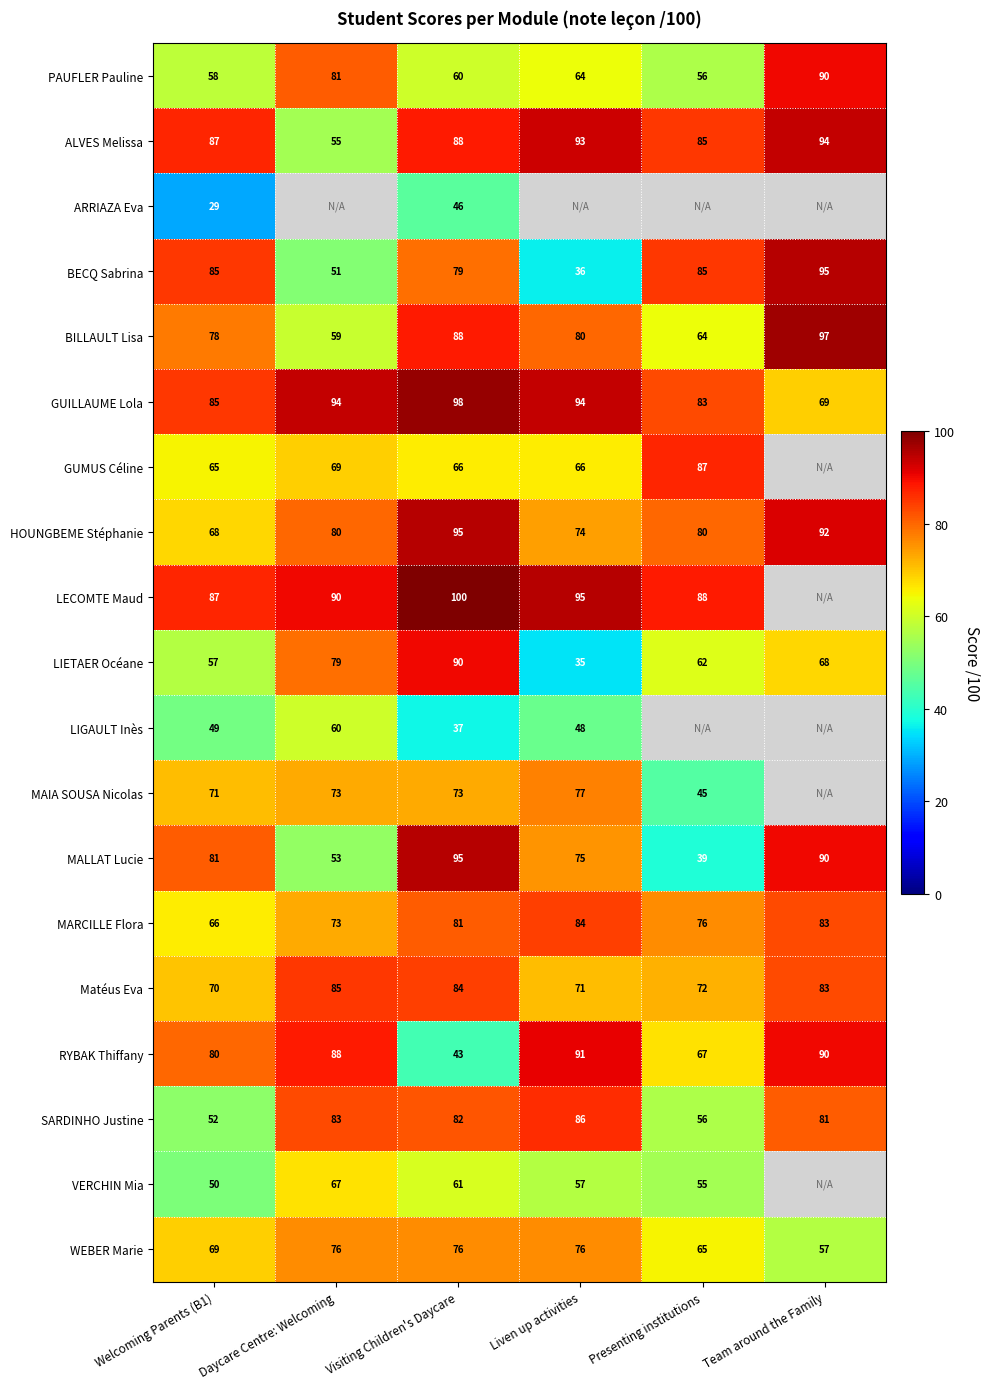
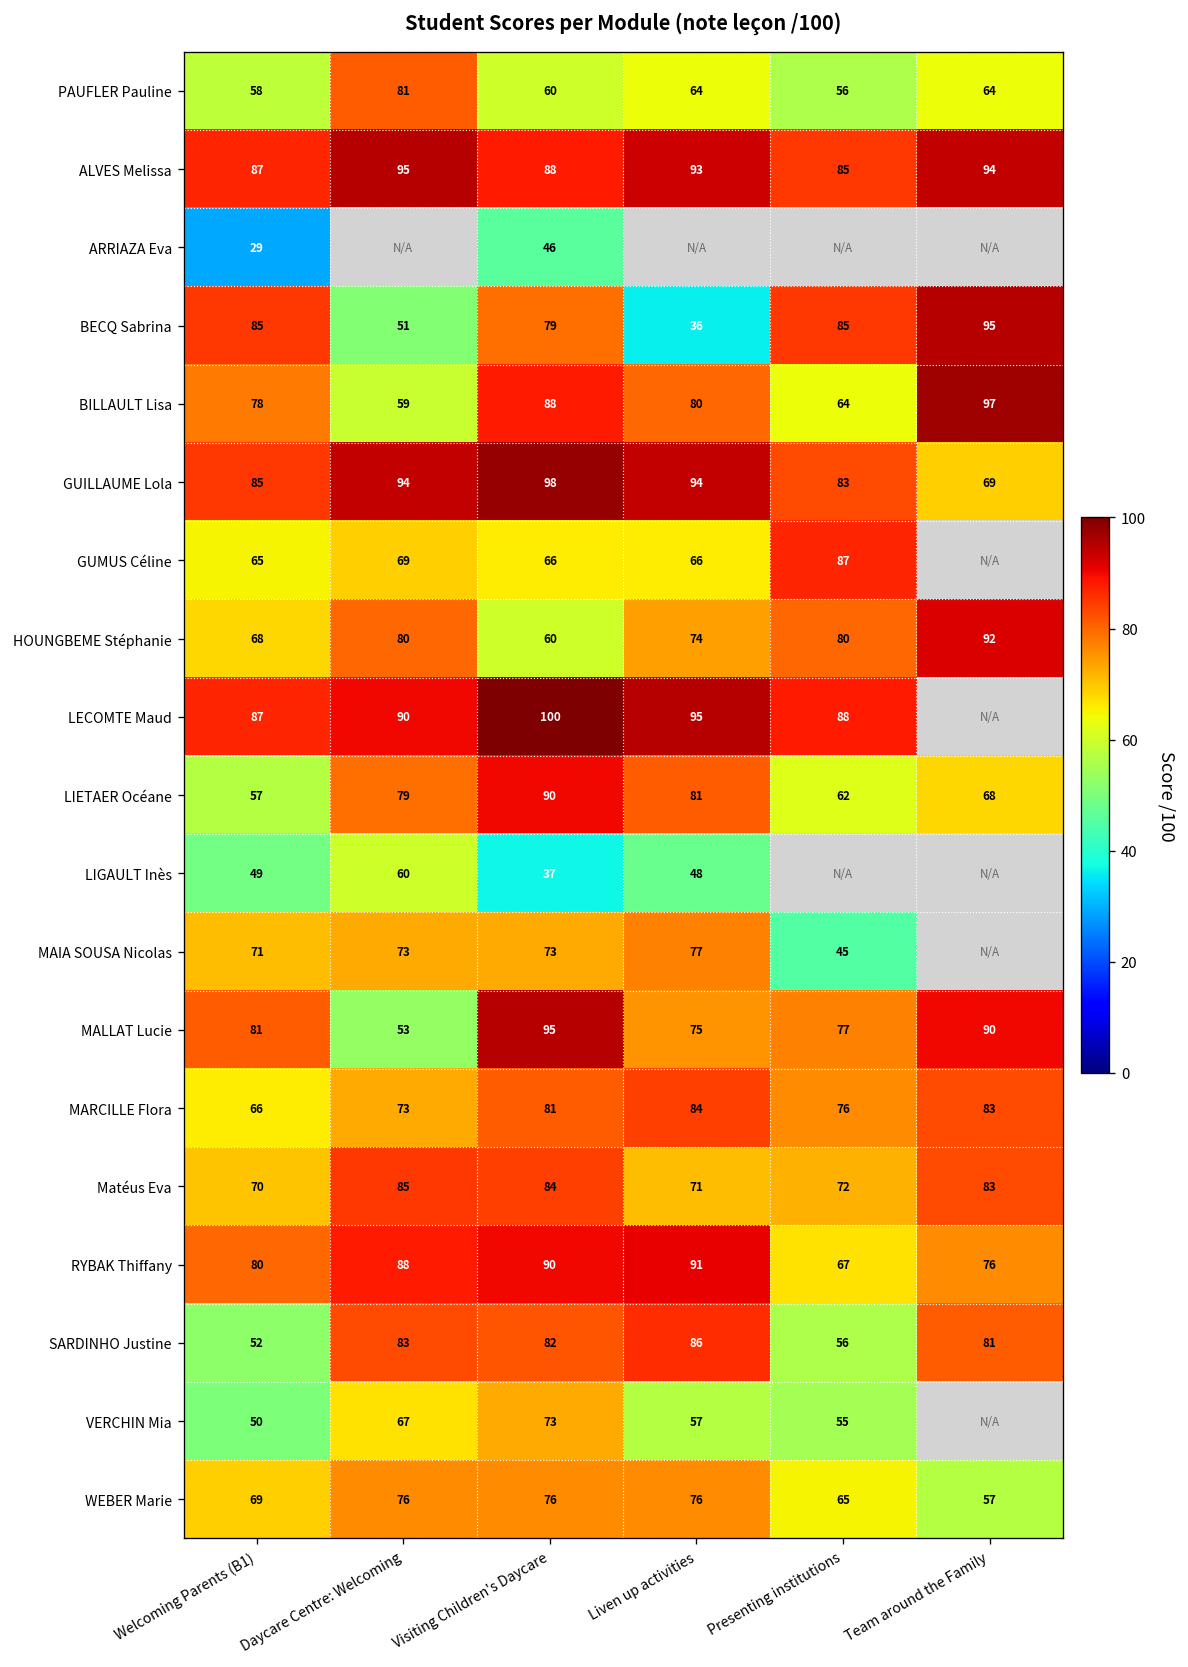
  {
    "PAUFLER Pauline": {
      "Welcoming Parents (B1)": 58,
      "Daycare Centre: Welcoming": 81,
      "Visiting Children's Daycare": 60,
      "Liven up activities": 64,
      "Presenting institutions": 56,
-     "Team around the Family": 90
+     "Team around the Family": 64
    },
    "ALVES Melissa": {
      "Welcoming Parents (B1)": 87,
-     "Daycare Centre: Welcoming": 55,
+     "Daycare Centre: Welcoming": 95,
      "Visiting Children's Daycare": 88,
      "Liven up activities": 93,
      "Presenting institutions": 85,
      "Team around the Family": 94
    },
    "ARRIAZA Eva": {
      "Welcoming Parents (B1)": 29,
      "Visiting Children's Daycare": 46
    },
    "BECQ Sabrina": {
      "Welcoming Parents (B1)": 85,
      "Daycare Centre: Welcoming": 51,
      "Visiting Children's Daycare": 79,
      "Liven up activities": 36,
      "Presenting institutions": 85,
      "Team around the Family": 95
    },
    "BILLAULT Lisa": {
      "Welcoming Parents (B1)": 78,
      "Daycare Centre: Welcoming": 59,
      "Visiting Children's Daycare": 88,
      "Liven up activities": 80,
      "Presenting institutions": 64,
      "Team around the Family": 97
    },
    "GUILLAUME Lola": {
      "Welcoming Parents (B1)": 85,
      "Daycare Centre: Welcoming": 94,
      "Visiting Children's Daycare": 98,
      "Liven up activities": 94,
      "Presenting institutions": 83,
      "Team around the Family": 69
    },
    "GUMUS Céline": {
      "Welcoming Parents (B1)": 65,
      "Daycare Centre: Welcoming": 69,
      "Visiting Children's Daycare": 66,
      "Liven up activities": 66,
      "Presenting institutions": 87
    },
    "HOUNGBEME Stéphanie": {
      "Welcoming Parents (B1)": 68,
      "Daycare Centre: Welcoming": 80,
-     "Visiting Children's Daycare": 95,
+     "Visiting Children's Daycare": 60,
      "Liven up activities": 74,
      "Presenting institutions": 80,
      "Team around the Family": 92
    },
    "LECOMTE Maud": {
      "Welcoming Parents (B1)": 87,
      "Daycare Centre: Welcoming": 90,
      "Visiting Children's Daycare": 100,
      "Liven up activities": 95,
      "Presenting institutions": 88
    },
    "LIETAER Océane": {
      "Welcoming Parents (B1)": 57,
      "Daycare Centre: Welcoming": 79,
      "Visiting Children's Daycare": 90,
-     "Liven up activities": 35,
+     "Liven up activities": 81,
      "Presenting institutions": 62,
      "Team around the Family": 68
    },
    "LIGAULT Inès": {
      "Welcoming Parents (B1)": 49,
      "Daycare Centre: Welcoming": 60,
      "Visiting Children's Daycare": 37,
      "Liven up activities": 48
    },
    "MAIA SOUSA Nicolas": {
      "Welcoming Parents (B1)": 71,
      "Daycare Centre: Welcoming": 73,
      "Visiting Children's Daycare": 73,
      "Liven up activities": 77,
      "Presenting institutions": 45
    },
    "MALLAT Lucie": {
      "Welcoming Parents (B1)": 81,
      "Daycare Centre: Welcoming": 53,
      "Visiting Children's Daycare": 95,
      "Liven up activities": 75,
-     "Presenting institutions": 39,
+     "Presenting institutions": 77,
      "Team around the Family": 90
    },
    "MARCILLE Flora": {
      "Welcoming Parents (B1)": 66,
      "Daycare Centre: Welcoming": 73,
      "Visiting Children's Daycare": 81,
      "Liven up activities": 84,
      "Presenting institutions": 76,
      "Team around the Family": 83
    },
    "Matéus Eva": {
      "Welcoming Parents (B1)": 70,
      "Daycare Centre: Welcoming": 85,
      "Visiting Children's Daycare": 84,
      "Liven up activities": 71,
      "Presenting institutions": 72,
      "Team around the Family": 83
    },
    "RYBAK Thiffany": {
      "Welcoming Parents (B1)": 80,
      "Daycare Centre: Welcoming": 88,
-     "Visiting Children's Daycare": 43,
+     "Visiting Children's Daycare": 90,
      "Liven up activities": 91,
      "Presenting institutions": 67,
-     "Team around the Family": 90
+     "Team around the Family": 76
    },
    "SARDINHO Justine": {
      "Welcoming Parents (B1)": 52,
      "Daycare Centre: Welcoming": 83,
      "Visiting Children's Daycare": 82,
      "Liven up activities": 86,
      "Presenting institutions": 56,
      "Team around the Family": 81
    },
    "VERCHIN Mia": {
      "Welcoming Parents (B1)": 50,
      "Daycare Centre: Welcoming": 67,
-     "Visiting Children's Daycare": 61,
+     "Visiting Children's Daycare": 73,
      "Liven up activities": 57,
      "Presenting institutions": 55
    },
    "WEBER Marie": {
      "Welcoming Parents (B1)": 69,
      "Daycare Centre: Welcoming": 76,
      "Visiting Children's Daycare": 76,
      "Liven up activities": 76,
      "Presenting institutions": 65,
      "Team around the Family": 57
    }
  }
